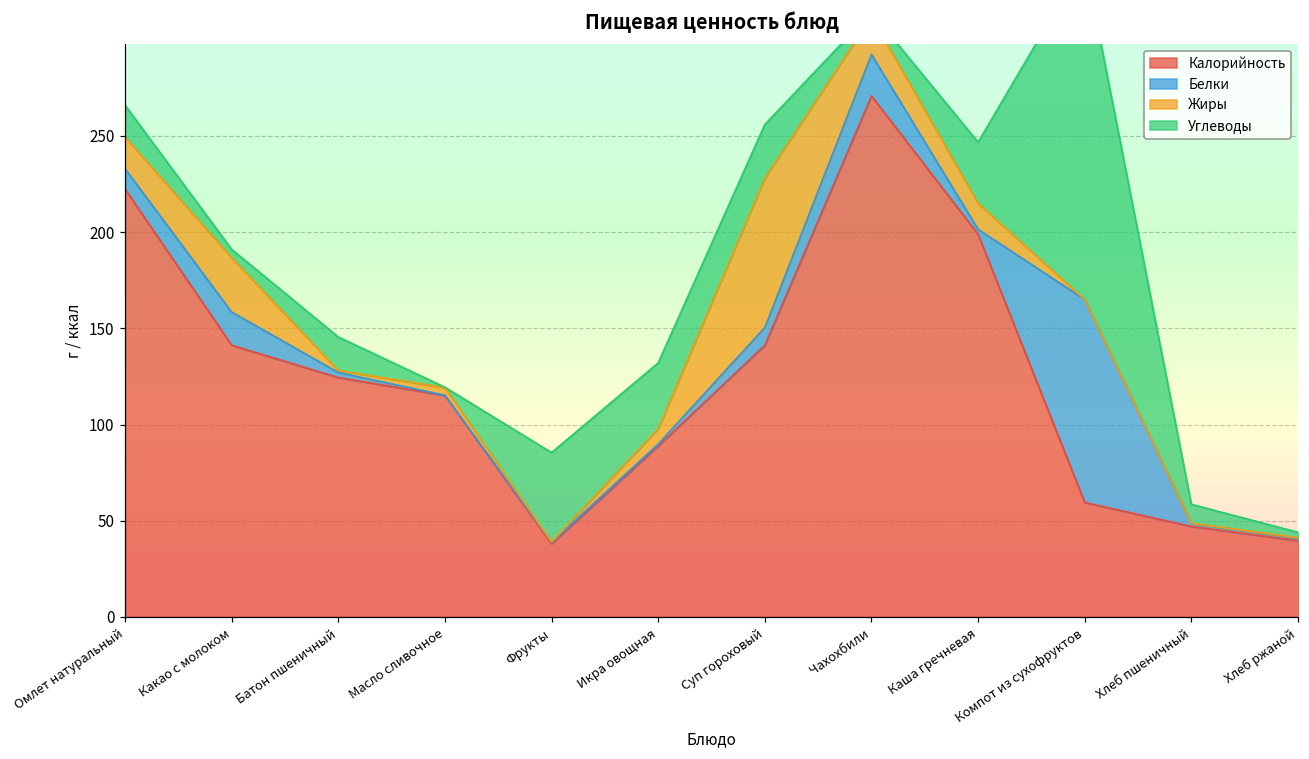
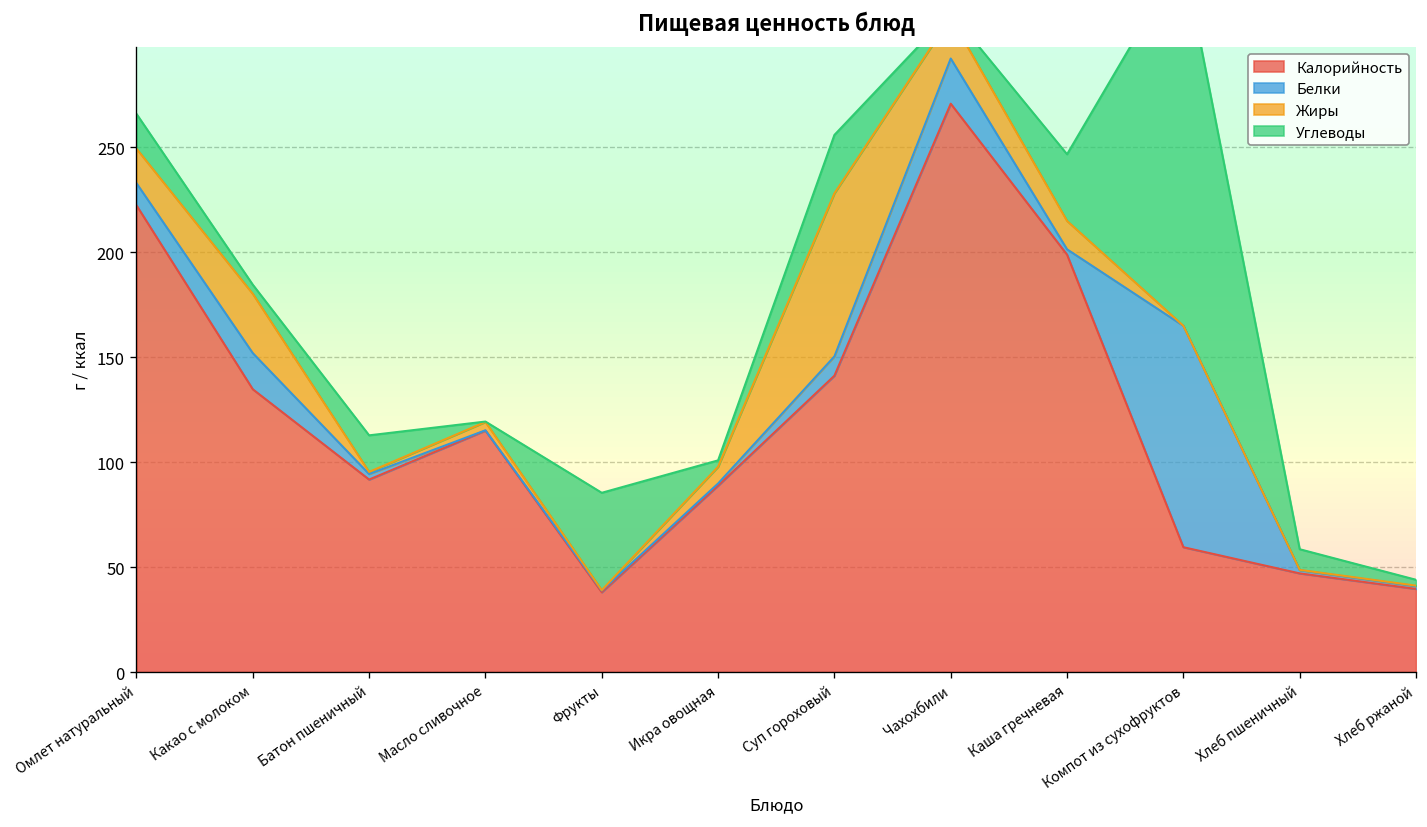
  {
    "Калорийность": {
      "Омлет натуральный": 222,
-     "Какао с молоком": 141,
-     "Батон пшеничный": 124,
+     "Какао с молоком": 135,
+     "Батон пшеничный": 92,
      "Суп гороховый": 141,
      "Чахохбили": 271,
      "Каша гречневая": 199,
      "Компот из сухофруктов": 59,
      "Хлеб пшеничный": 47
    },
    "Белки": {
      "Омлет натуральный": 11,
      "Какао с молоком": 17,
      "Суп гороховый": 9,
      "Чахохбили": 22,
      "Каша гречневая": 3
    },
    "Жиры": {
      "Омлет натуральный": 16,
      "Какао с молоком": 28,
      "Икра овощная": 8,
      "Суп гороховый": 78,
      "Каша гречневая": 14
    },
    "Углеводы": {
      "Омлет натуральный": 17,
      "Какао с молоком": 4,
      "Батон пшеничный": 17,
      "Фрукты": 46,
-     "Икра овощная": 34,
+     "Икра овощная": 3,
      "Суп гороховый": 28,
      "Каша гречневая": 32,
      "Хлеб пшеничный": 10,
      "Хлеб ржаной": 3
    }
  }
